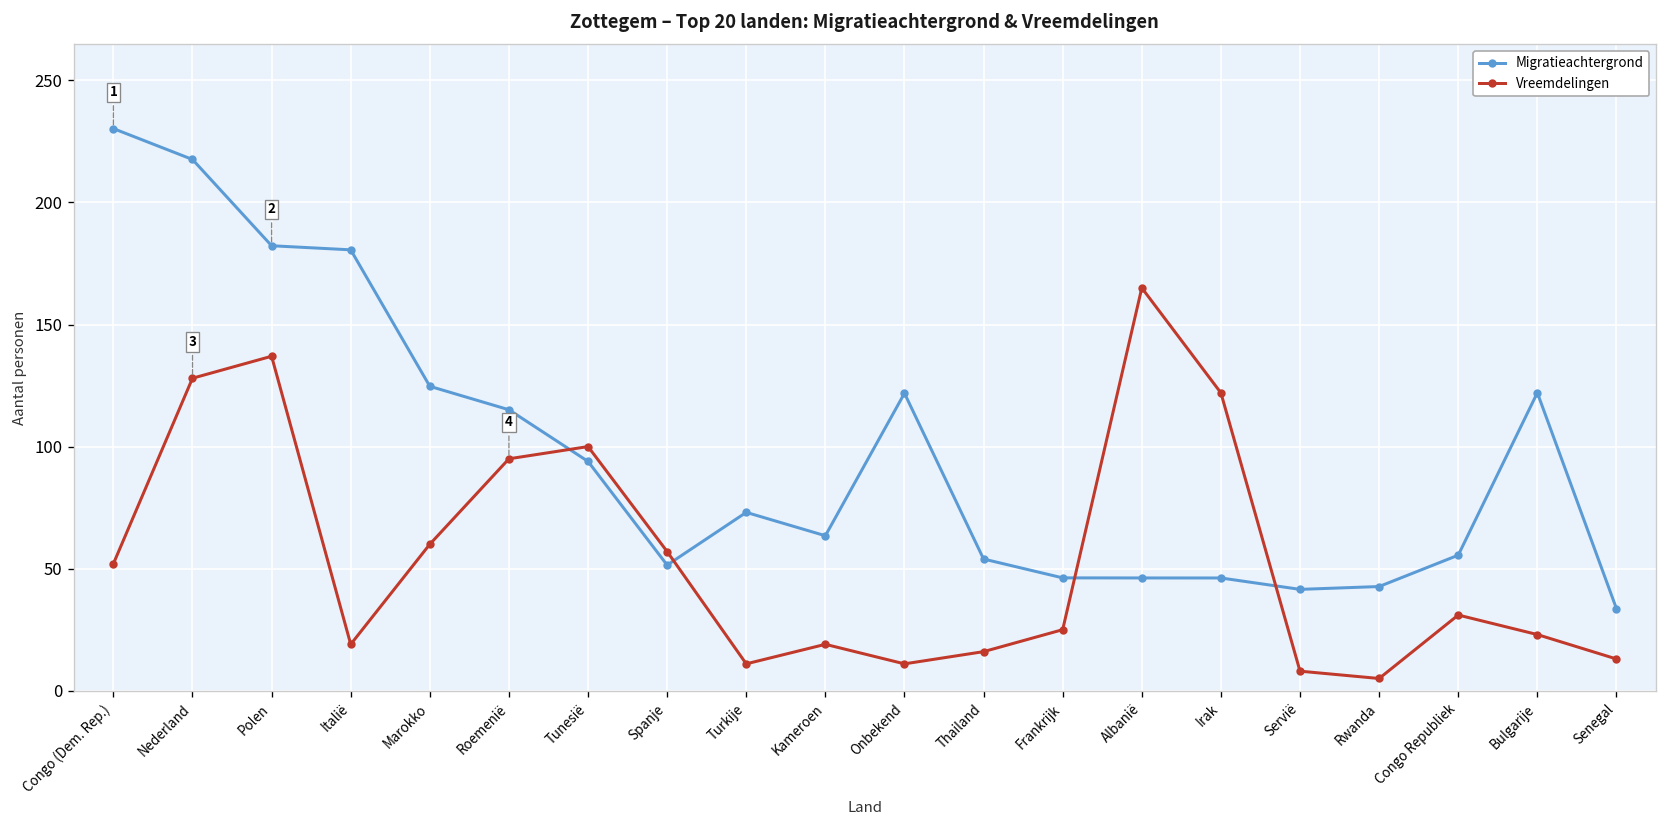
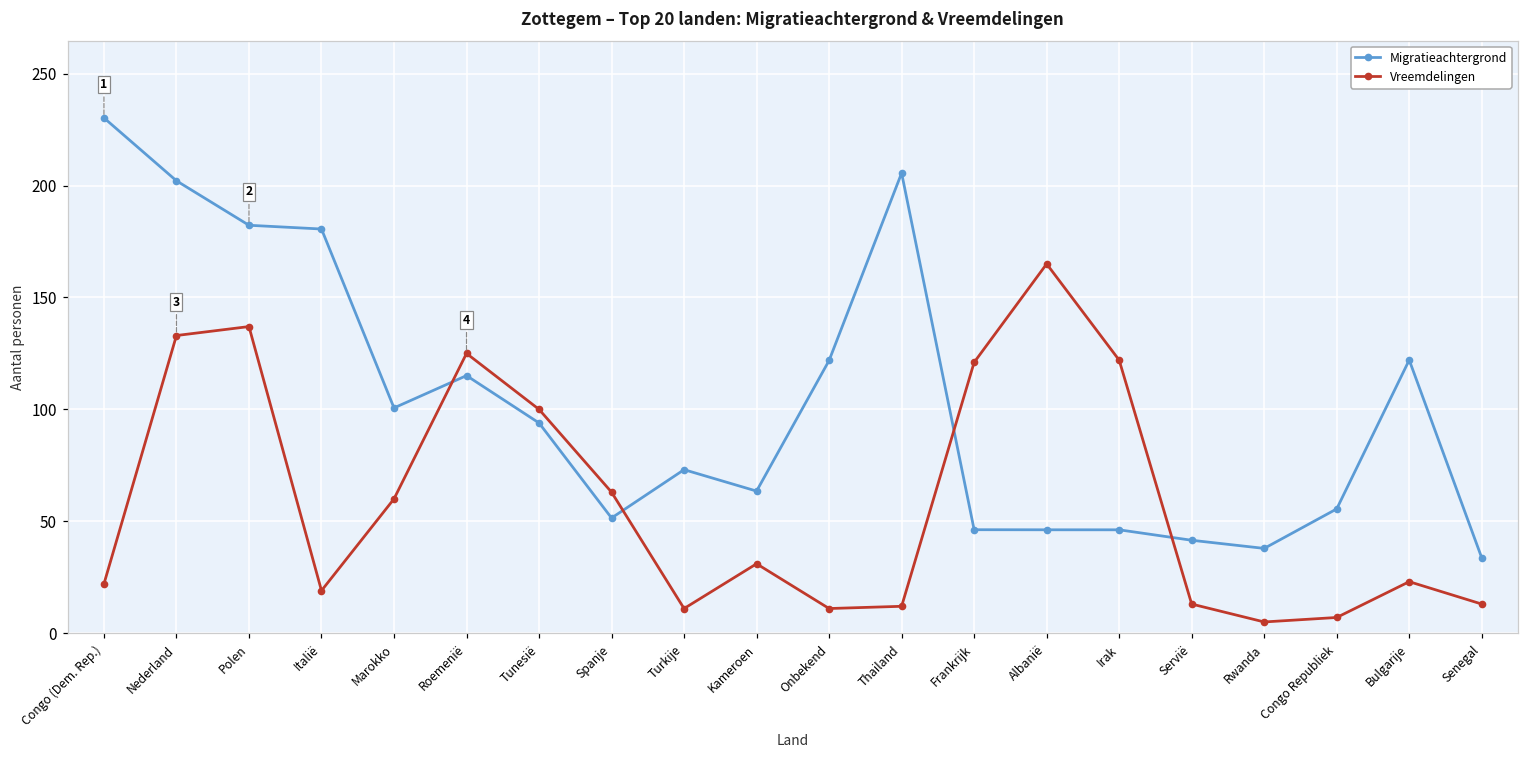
  {
    "Migratieachtergrond": {
-     "Nederland": 218,
+     "Nederland": 202,
      "Italië": 181,
-     "Marokko": 125,
+     "Marokko": 101,
      "Roemenië": 115,
      "Tunesië": 94,
      "Spanje": 51,
      "Turkije": 73,
      "Kameroen": 63,
      "Onbekend": 122,
-     "Thailand": 54,
+     "Thailand": 206,
      "Frankrijk": 46,
      "Albanië": 46,
      "Irak": 46,
      "Servië": 42,
-     "Rwanda": 43,
+     "Rwanda": 38,
      "Congo Republiek": 56,
      "Bulgarije": 122,
      "Senegal": 34
    },
    "Vreemdelingen": {
-     "Congo (Dem. Rep.)": 52,
-     "Nederland": 128,
+     "Congo (Dem. Rep.)": 22,
+     "Nederland": 133,
      "Polen": 137,
      "Italië": 19,
      "Marokko": 60,
-     "Roemenië": 95,
+     "Roemenië": 125,
      "Tunesië": 100,
-     "Spanje": 57,
+     "Spanje": 63,
      "Turkije": 11,
-     "Kameroen": 19,
+     "Kameroen": 31,
      "Onbekend": 11,
-     "Thailand": 16,
-     "Frankrijk": 25,
+     "Thailand": 12,
+     "Frankrijk": 121,
      "Albanië": 165,
      "Irak": 122,
-     "Servië": 8,
+     "Servië": 13,
      "Rwanda": 5,
-     "Congo Republiek": 31,
+     "Congo Republiek": 7,
      "Bulgarije": 23,
      "Senegal": 13
    }
  }
